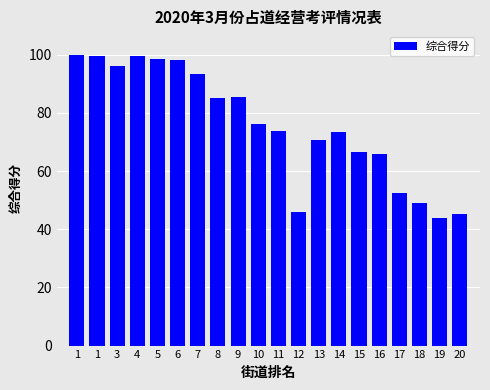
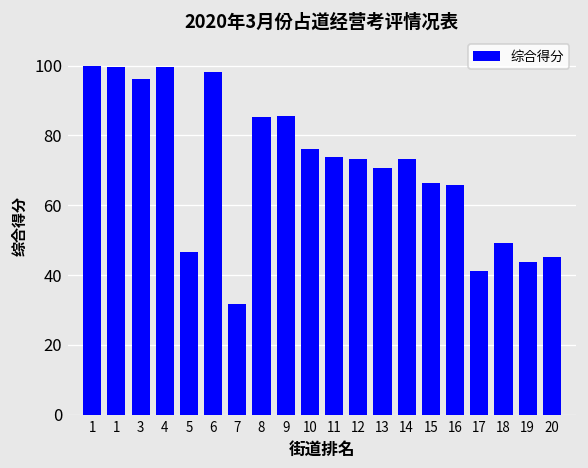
  {
    "3": 96,
    "4": 100,
-   "5": 99,
+   "5": 47,
    "6": 98,
-   "7": 93,
+   "7": 32,
    "8": 85,
    "9": 86,
    "10": 76,
    "11": 74,
-   "12": 46,
+   "12": 73,
    "13": 71,
    "14": 73,
    "15": 66,
    "16": 66,
-   "17": 52,
+   "17": 41,
    "18": 49,
    "19": 44,
    "20": 45
  }
